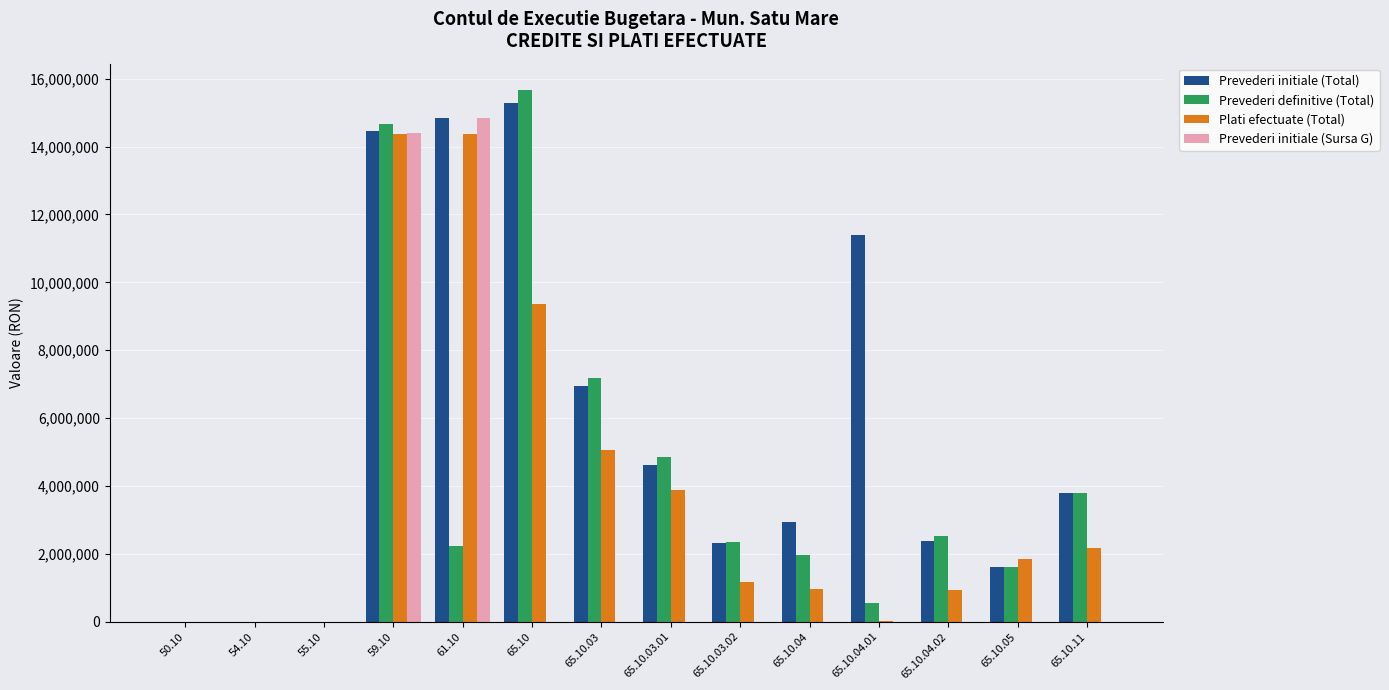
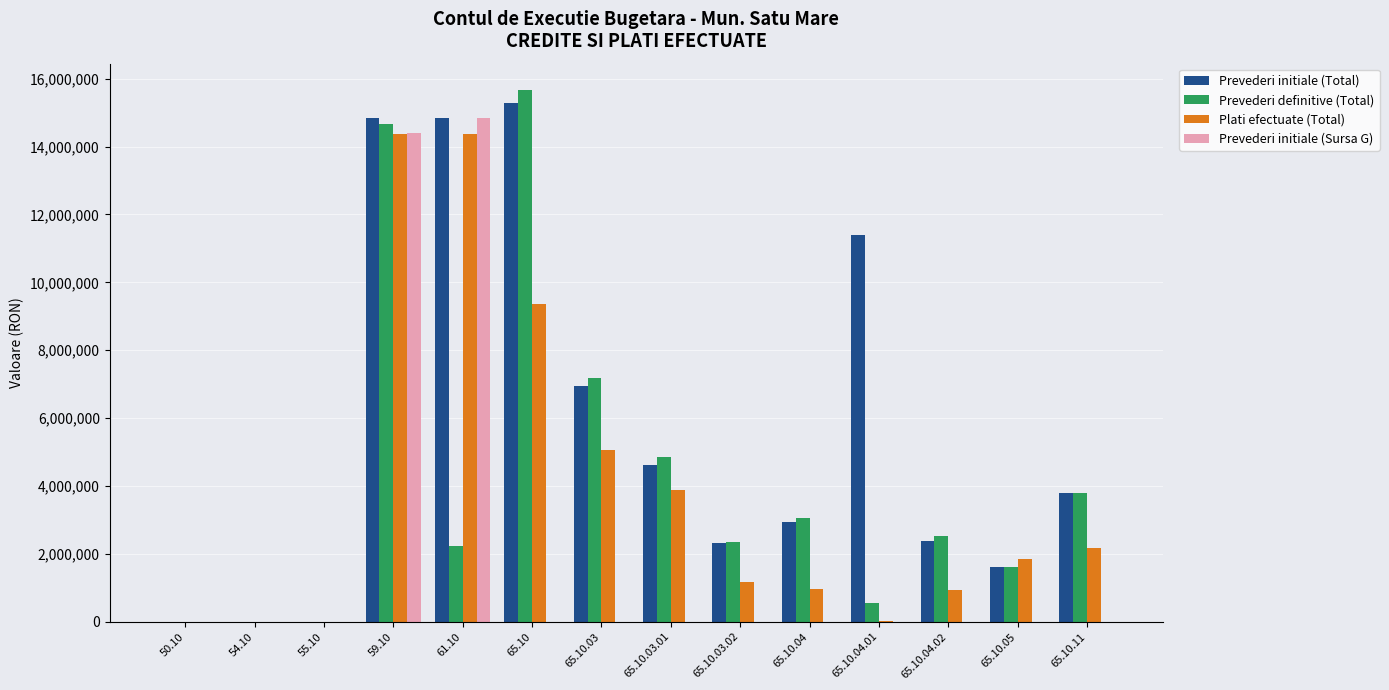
  {
    "Prevederi initiale (Total)": {
      "50.10": "0",
      "54.10": "0",
      "55.10": "0",
-     "59.10": "14,500,000",
+     "59.10": "14,900,000",
      "61.10": "14,900,000",
      "65.10": "15,300,000",
      "65.10.03": "6,900,000",
      "65.10.03.01": "4,600,000",
      "65.10.03.02": "2,300,000",
      "65.10.04": "2,900,000",
      "65.10.04.01": "11,400,000",
      "65.10.04.02": "2,400,000",
      "65.10.05": "1,600,000",
      "65.10.11": "3,800,000"
    },
    "Prevederi definitive (Total)": {
      "50.10": "0",
      "54.10": "0",
      "55.10": "0",
      "59.10": "14,700,000",
      "61.10": "2,200,000",
      "65.10": "15,700,000",
      "65.10.03": "7,200,000",
      "65.10.03.01": "4,800,000",
      "65.10.03.02": "2,300,000",
-     "65.10.04": "2,000,000",
+     "65.10.04": "3,100,000",
      "65.10.04.01": "500,000",
      "65.10.04.02": "2,500,000",
      "65.10.05": "1,600,000",
      "65.10.11": "3,800,000"
    },
    "Plati efectuate (Total)": {
      "50.10": "0",
      "54.10": "0",
      "55.10": "0",
      "59.10": "14,400,000",
      "61.10": "14,400,000",
      "65.10": "9,400,000",
      "65.10.03": "5,100,000",
      "65.10.03.01": "3,900,000",
      "65.10.03.02": "1,200,000",
      "65.10.04": "1,000,000",
      "65.10.04.02": "900,000",
      "65.10.05": "1,800,000",
      "65.10.11": "2,200,000"
    },
    "Prevederi initiale (Sursa G)": {
      "50.10": "0",
      "54.10": "0",
      "55.10": "0",
      "59.10": "14,400,000",
      "61.10": "14,900,000",
      "65.10": "0",
      "65.10.03": "0",
      "65.10.03.01": "0",
      "65.10.03.02": "0",
      "65.10.04": "0",
      "65.10.04.01": "0",
      "65.10.04.02": "0",
      "65.10.05": "0",
      "65.10.11": "0"
    }
  }
